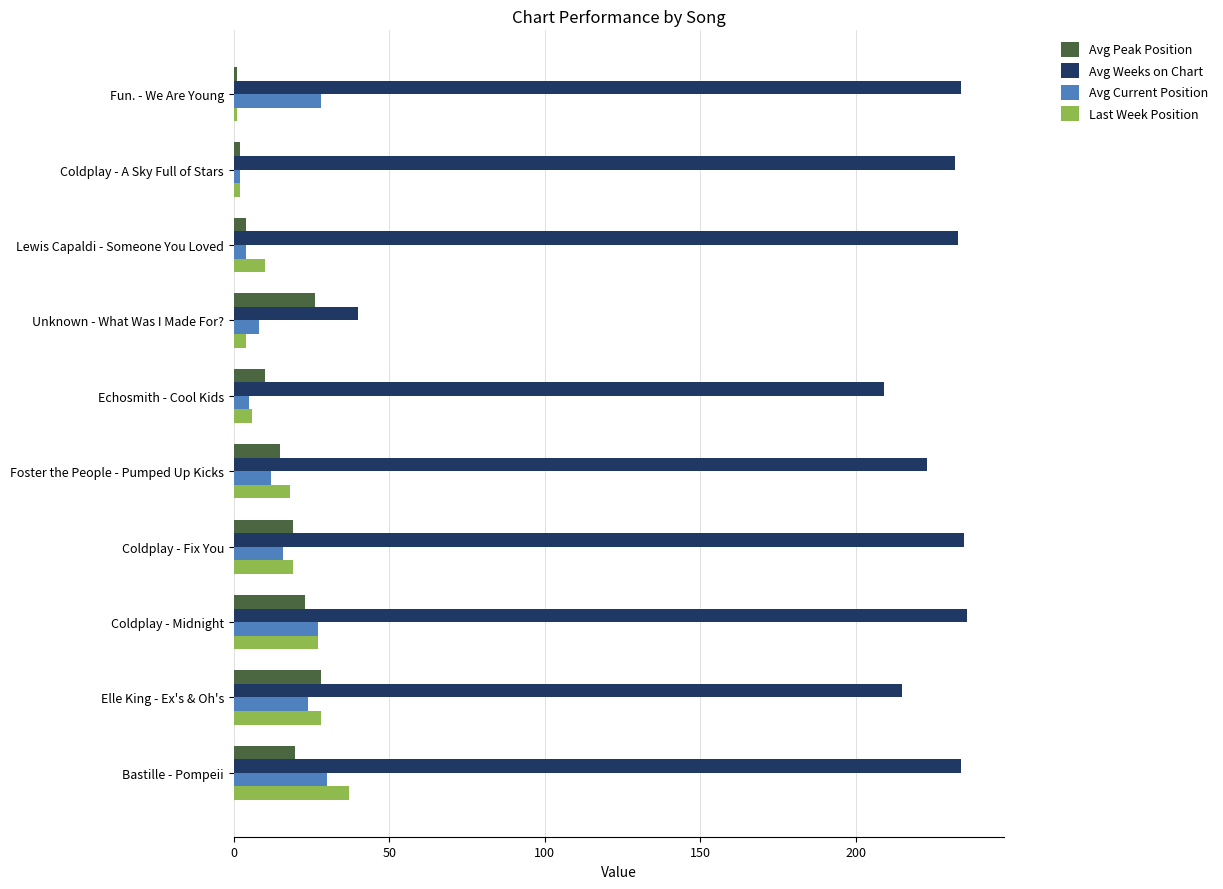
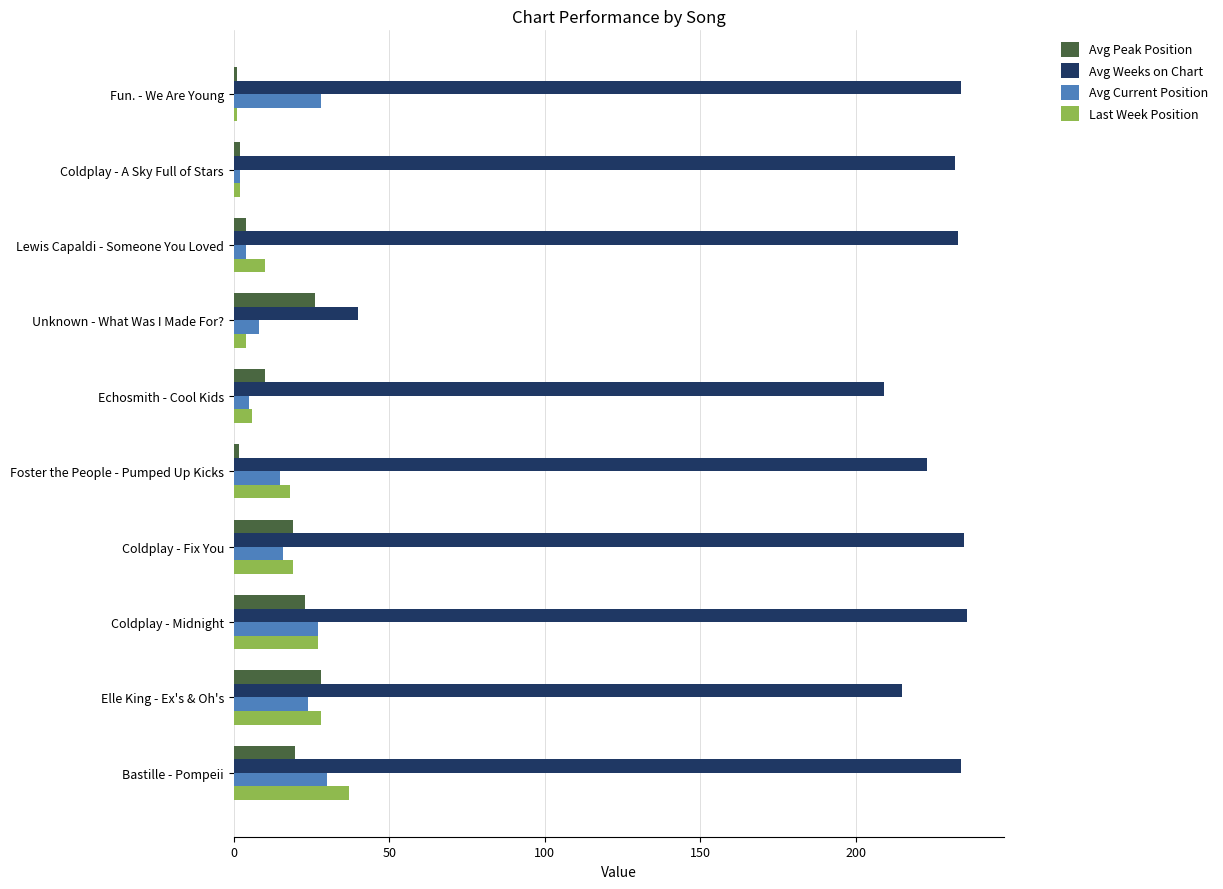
  {
    "Avg Peak Position": {
      "Fun. - We Are Young": 1,
      "Coldplay - A Sky Full of Stars": 2,
      "Lewis Capaldi - Someone You Loved": 4,
      "Unknown - What Was I Made For?": 26,
      "Echosmith - Cool Kids": 10,
-     "Foster the People - Pumped Up Kicks": 15,
+     "Foster the People - Pumped Up Kicks": 2,
      "Coldplay - Fix You": 19,
      "Coldplay - Midnight": 23,
      "Elle King - Ex's & Oh's": 28,
      "Bastille - Pompeii": 20
    },
    "Avg Weeks on Chart": {
      "Fun. - We Are Young": 234,
      "Coldplay - A Sky Full of Stars": 232,
      "Lewis Capaldi - Someone You Loved": 233,
      "Unknown - What Was I Made For?": 40,
      "Echosmith - Cool Kids": 209,
      "Foster the People - Pumped Up Kicks": 223,
      "Coldplay - Fix You": 235,
      "Coldplay - Midnight": 236,
      "Elle King - Ex's & Oh's": 215,
      "Bastille - Pompeii": 234
    },
    "Avg Current Position": {
      "Fun. - We Are Young": 28,
      "Coldplay - A Sky Full of Stars": 2,
      "Lewis Capaldi - Someone You Loved": 4,
      "Unknown - What Was I Made For?": 8,
      "Echosmith - Cool Kids": 5,
-     "Foster the People - Pumped Up Kicks": 12,
+     "Foster the People - Pumped Up Kicks": 15,
      "Coldplay - Fix You": 16,
      "Coldplay - Midnight": 27,
      "Elle King - Ex's & Oh's": 24,
      "Bastille - Pompeii": 30
    },
    "Last Week Position": {
      "Fun. - We Are Young": 1,
      "Coldplay - A Sky Full of Stars": 2,
      "Lewis Capaldi - Someone You Loved": 10,
      "Unknown - What Was I Made For?": 4,
      "Echosmith - Cool Kids": 6,
      "Foster the People - Pumped Up Kicks": 18,
      "Coldplay - Fix You": 19,
      "Coldplay - Midnight": 27,
      "Elle King - Ex's & Oh's": 28,
      "Bastille - Pompeii": 37
    }
  }
